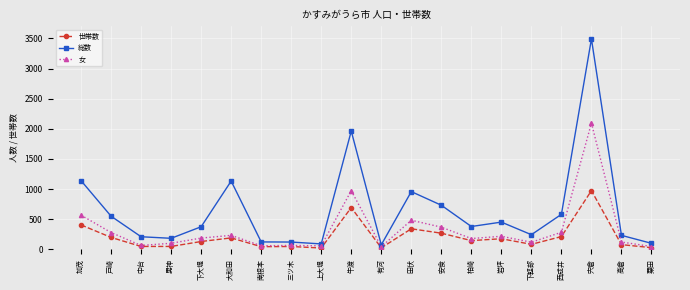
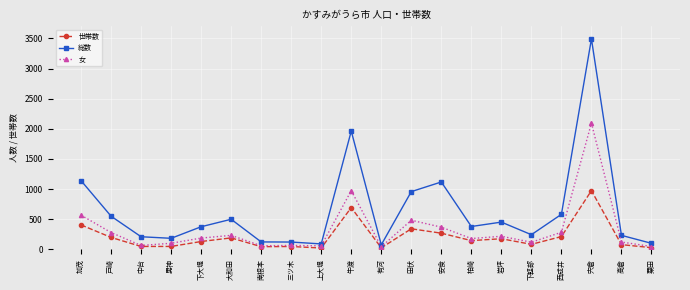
  {
    "世帯数": {
      "加茂": 400,
      "戸崎": 200,
      "男神": 0,
      "下大堤": 100,
      "牛渡": 700,
      "田伏": 300,
      "安食": 300,
      "西成井": 200,
      "宍倉": 1000,
      "高倉": 100
    },
    "総数": {
      "加茂": 1100,
      "戸崎": 500,
      "中台": 200,
      "男神": 200,
      "下大堤": 400,
-     "大和田": 1100,
+     "大和田": 500,
      "南根本": 100,
      "三ツ木": 100,
      "牛渡": 2000,
      "田伏": 1000,
-     "安食": 700,
+     "安食": 1100,
      "柏崎": 400,
      "岩坪": 500,
      "下軽部": 200,
      "西成井": 600,
      "宍倉": 3500,
      "高倉": 200,
      "粟田": 100
    },
    "女": {
      "加茂": 600,
      "戸崎": 300,
      "男神": 100,
      "下大堤": 200,
      "牛渡": 1000,
      "田伏": 500,
      "安食": 400,
      "西成井": 300,
      "宍倉": 2100,
      "高倉": 100
    }
  }
